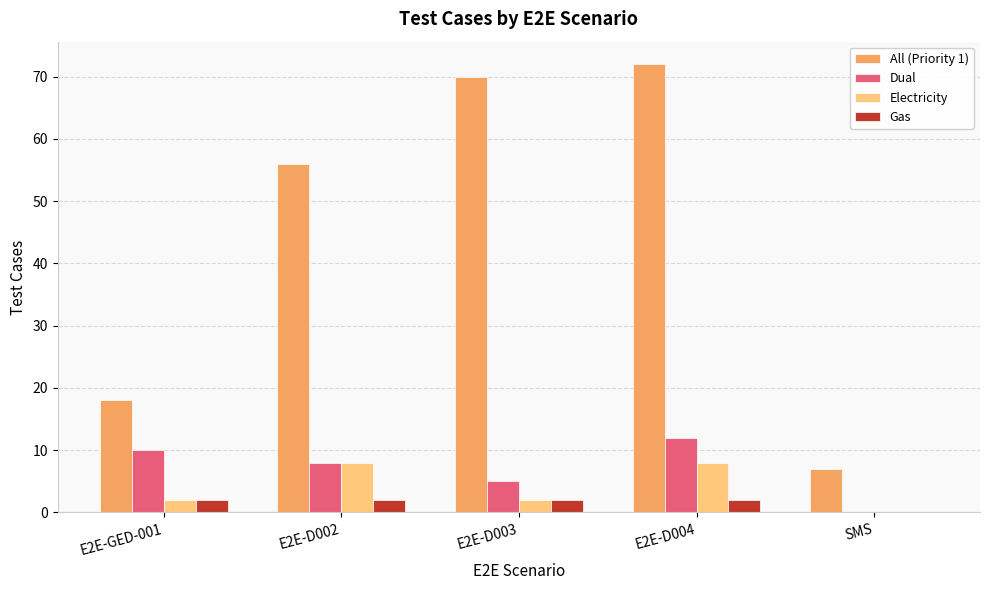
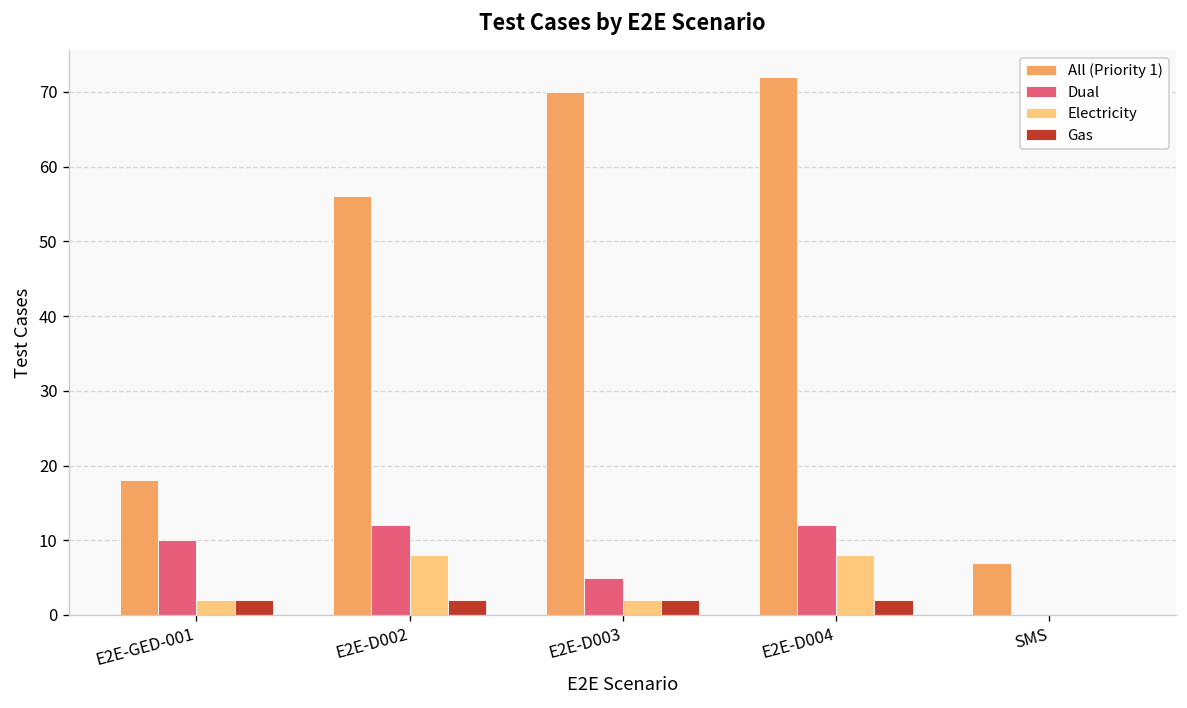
  {
    "Dual": {
      "E2E-GED-001": 10,
-     "E2E-D002": 8,
+     "E2E-D002": 12,
      "E2E-D003": 5,
      "E2E-D004": 12,
      "SMS": 0
    },
    "Gas": {
      "E2E-GED-001": 2,
      "E2E-D002": 2,
      "E2E-D003": 2,
      "E2E-D004": 2,
      "SMS": 0
    }
  }
